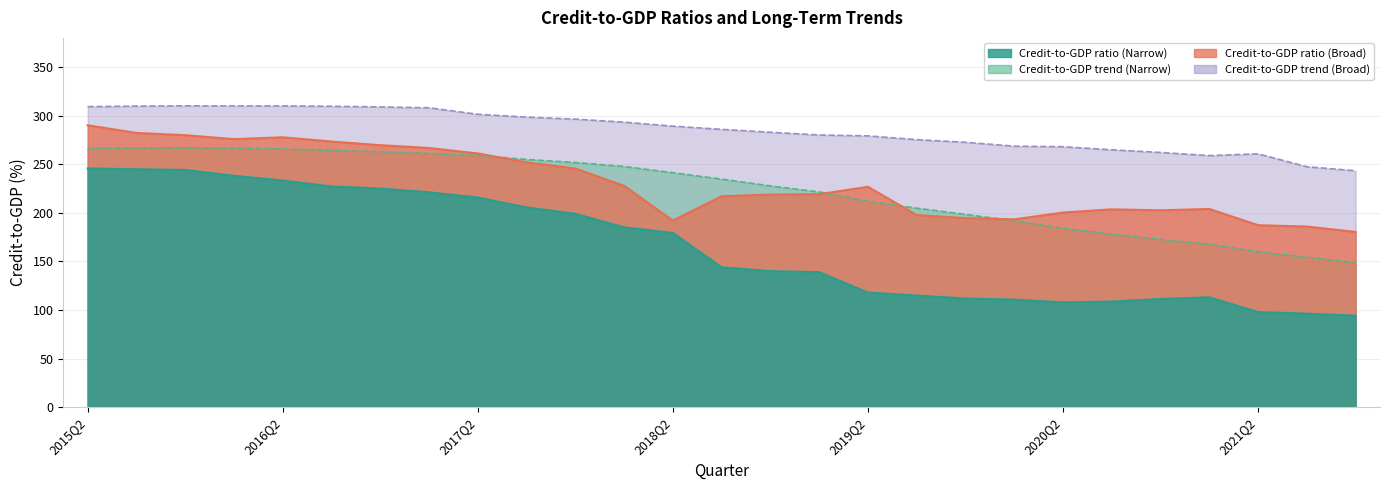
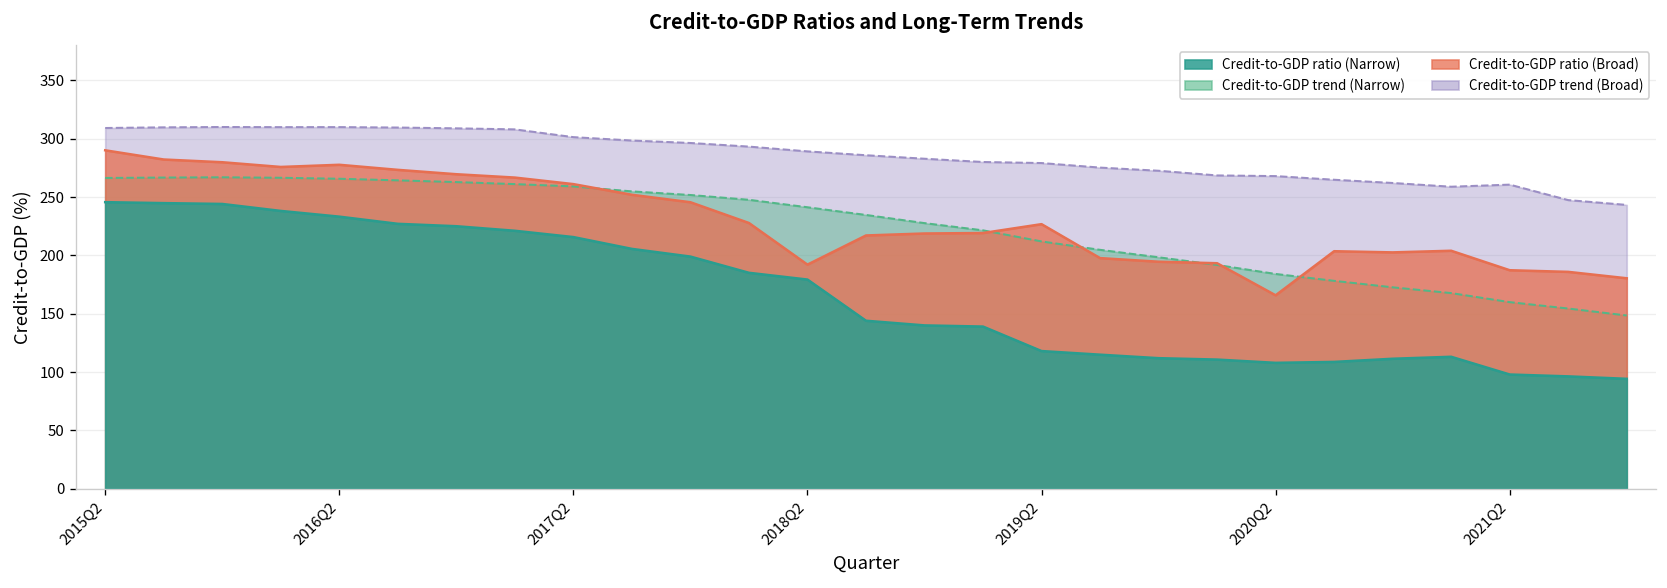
  {
    "Credit-to-GDP trend (Broad)": {
      "2015Q2": 310,
      "2016Q2": 310,
      "2017Q2": 300,
      "2018Q2": 290,
      "2019Q2": 280,
      "2020Q2": 270,
      "2021Q2": 260
    },
    "Credit-to-GDP ratio (Broad)": {
      "2015Q2": 290,
      "2016Q2": 280,
      "2018Q2": 190,
      "2019Q2": 230,
-     "2020Q2": 200,
+     "2020Q2": 170,
      "2021Q2": 190
    }
  }
